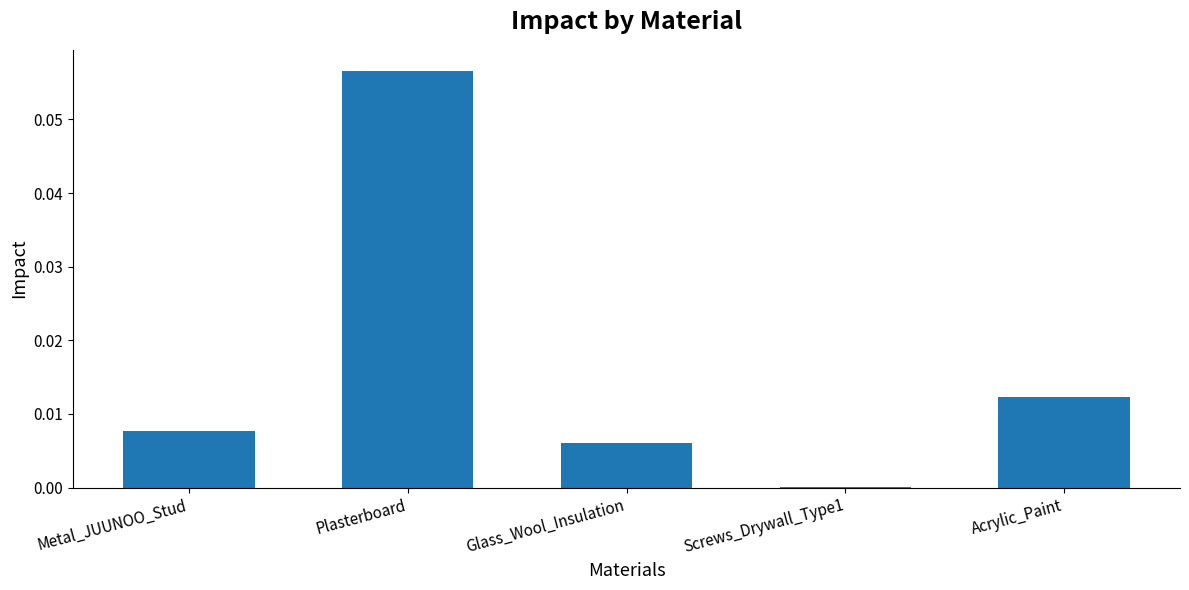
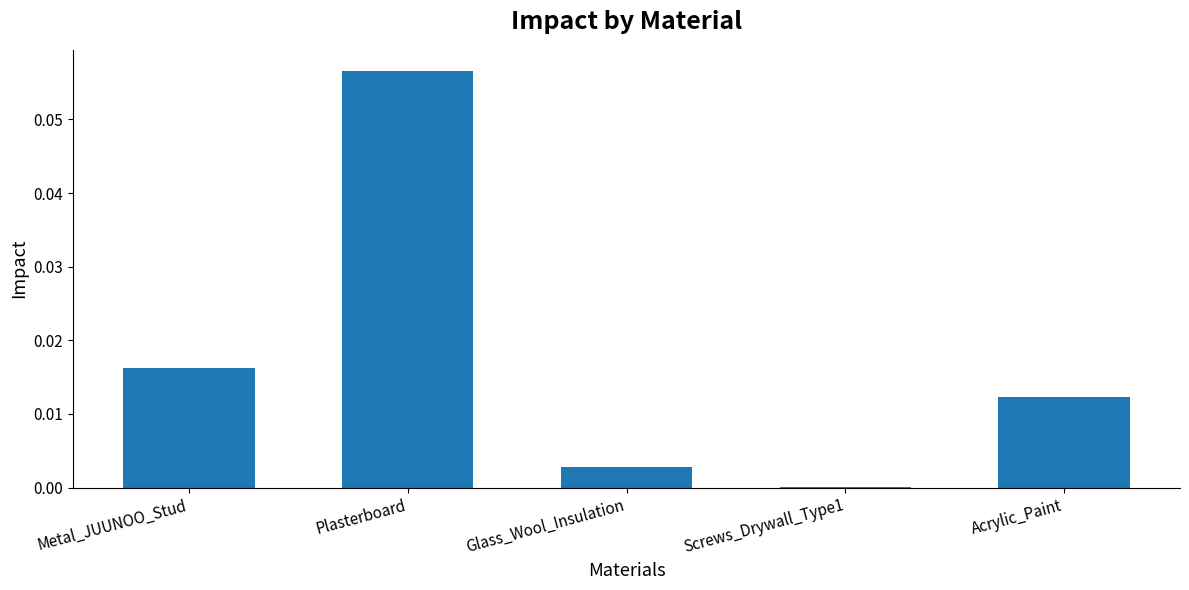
  {
-   "Metal_JUUNOO_Stud": 0.008,
+   "Metal_JUUNOO_Stud": 0.016,
    "Plasterboard": 0.057,
-   "Glass_Wool_Insulation": 0.006,
+   "Glass_Wool_Insulation": 0.003,
    "Acrylic_Paint": 0.012
  }
